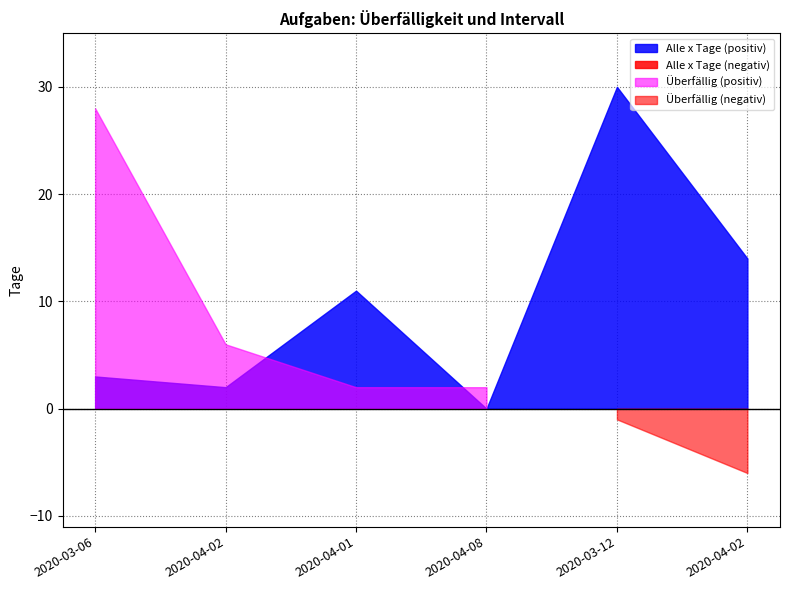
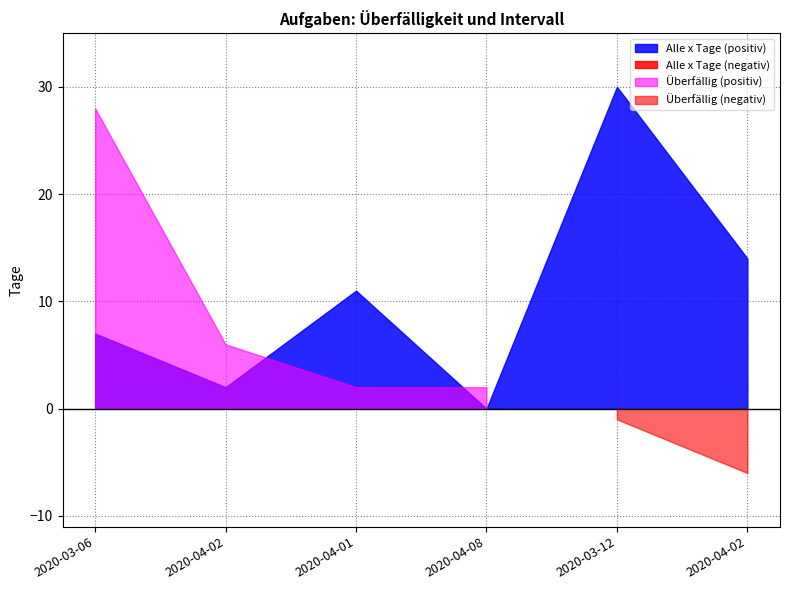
  {
    "Alle x Tage (positiv)": {
-     "2020-03-06": 3,
+     "2020-03-06": 7,
      "2020-04-01": 11,
      "2020-04-08": 0,
      "2020-03-12": 30
    },
    "Überfällig (positiv)": {
      "2020-03-06": 28,
      "2020-04-02": 6,
      "2020-04-01": 2,
      "2020-04-08": 2
    }
  }
